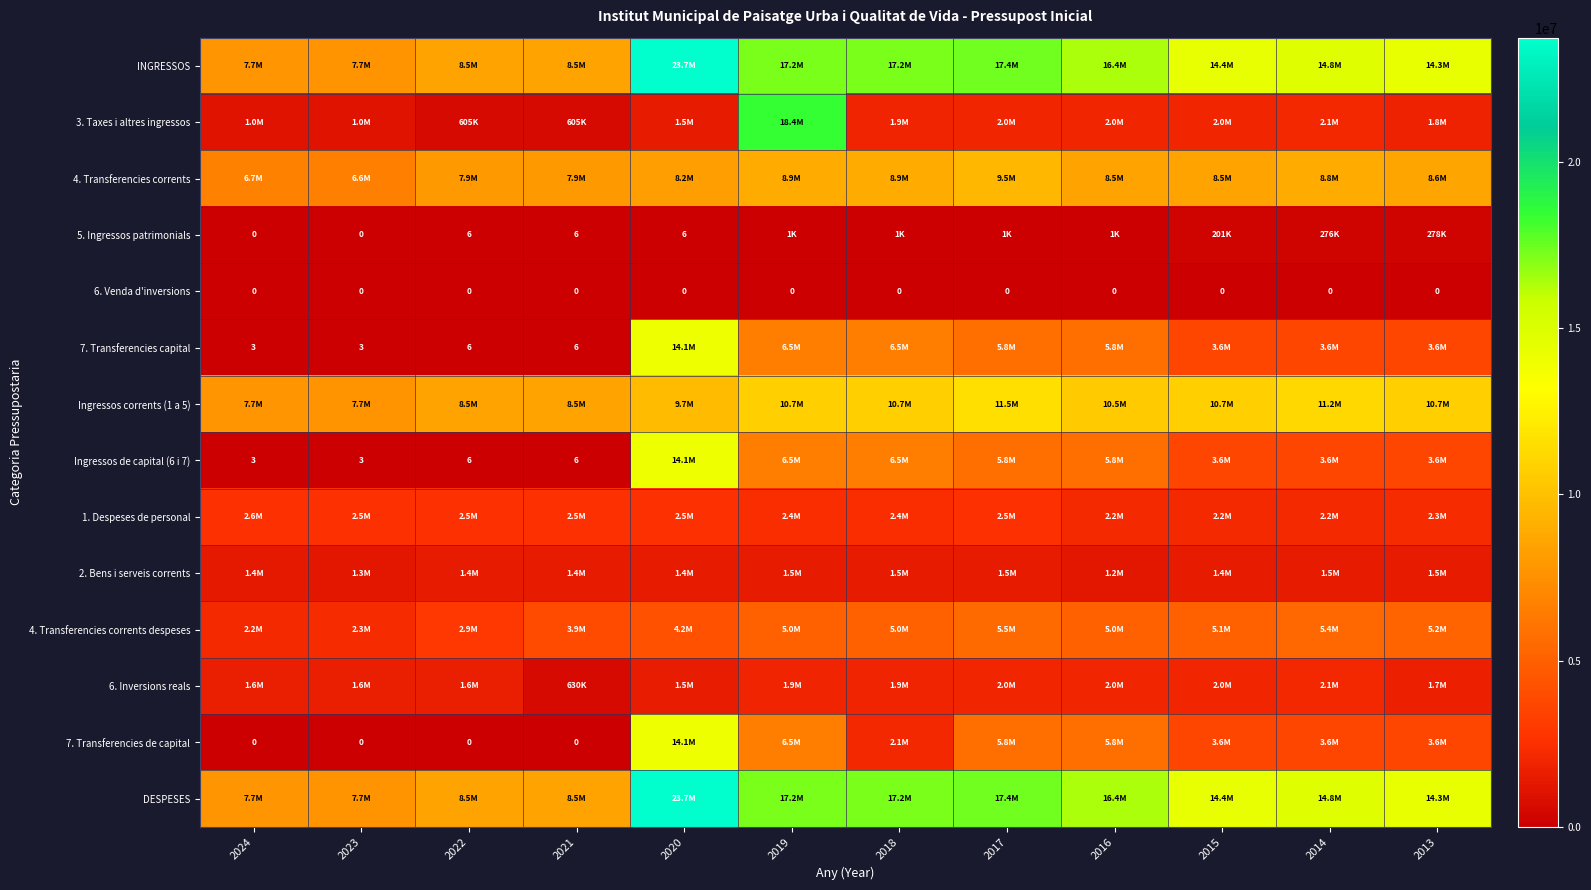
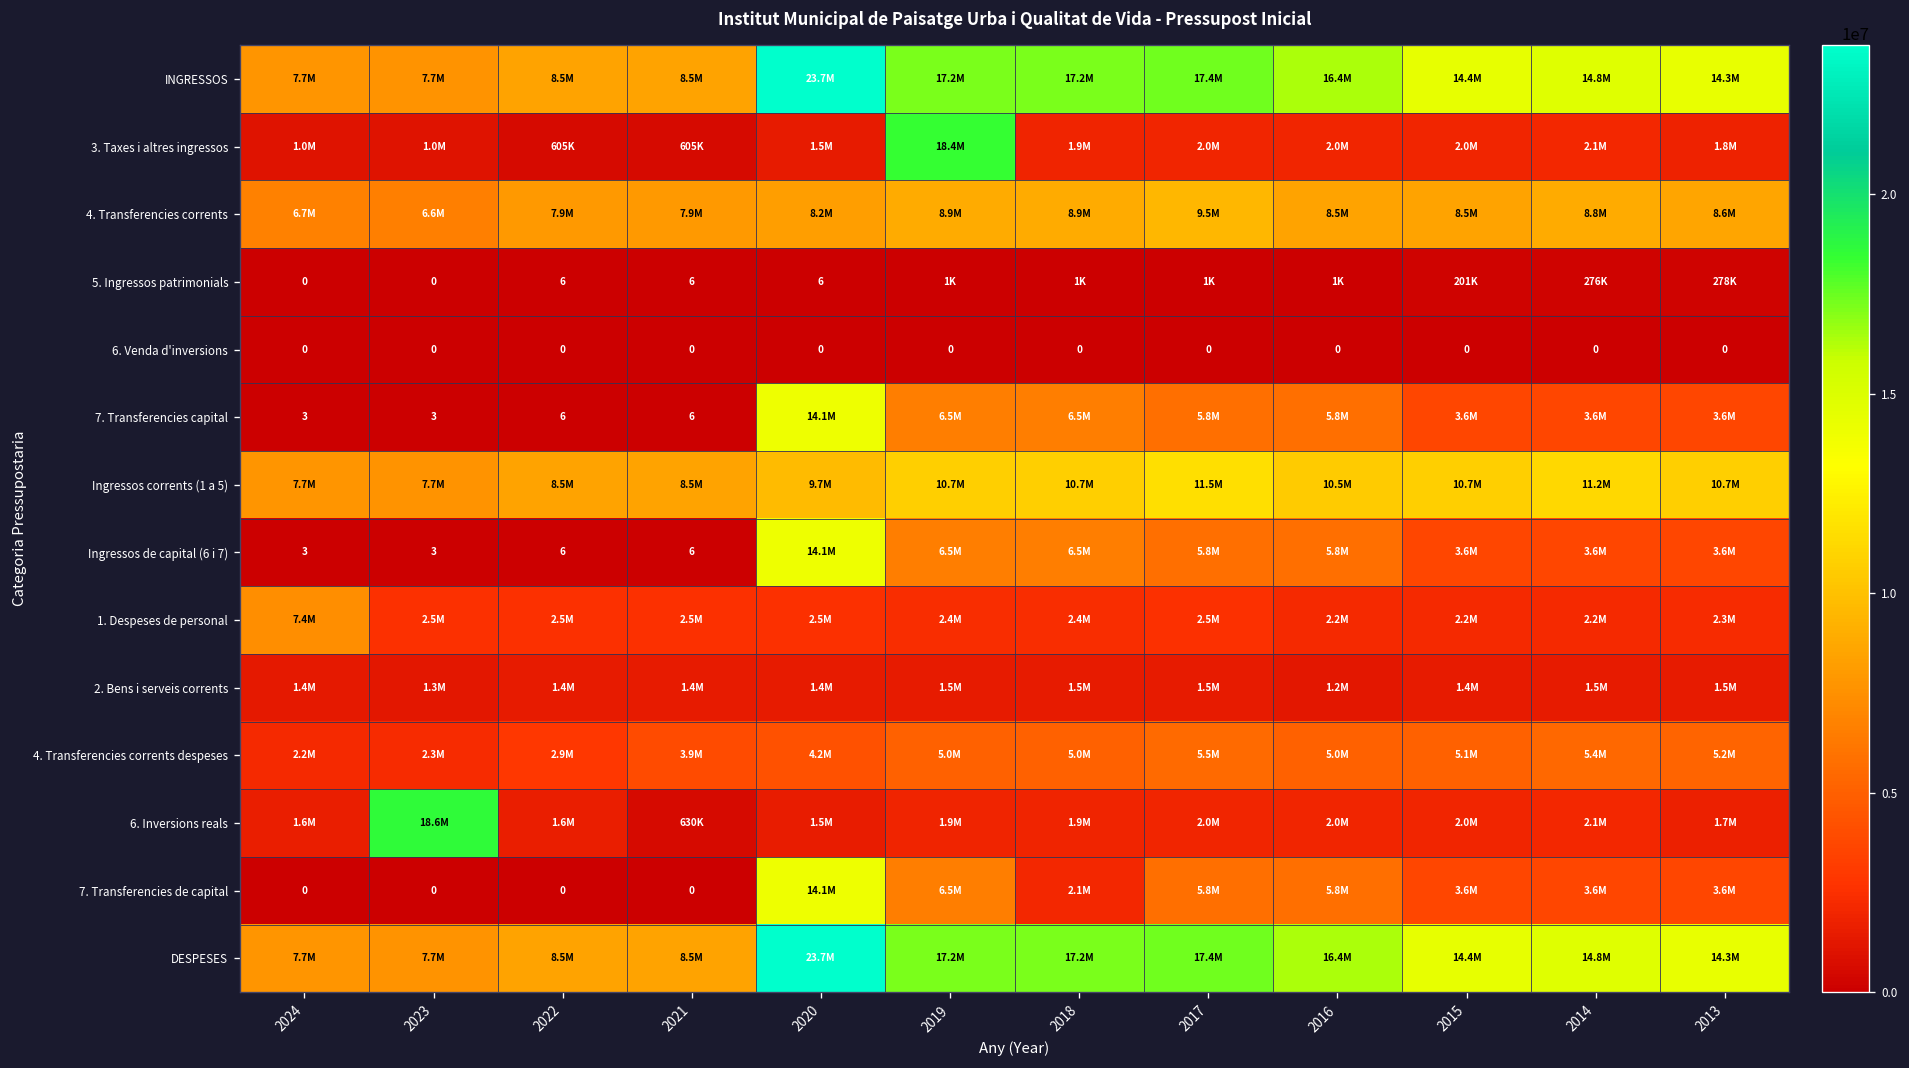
  {
    "INGRESSOS": {
      "2024": "7.7M",
      "2023": "7.7M",
      "2022": "8.5M",
      "2021": "8.5M",
      "2020": "23.7M",
      "2019": "17.2M",
      "2018": "17.2M",
      "2017": "17.4M",
      "2016": "16.4M",
      "2015": "14.4M",
      "2014": "14.8M",
      "2013": "14.3M"
    },
    "3. Taxes i altres ingressos": {
      "2024": "1.0M",
      "2023": "1.0M",
      "2022": "605K",
      "2021": "605K",
      "2020": "1.5M",
      "2019": "18.4M",
      "2018": "1.9M",
      "2017": "2.0M",
      "2016": "2.0M",
      "2015": "2.0M",
      "2014": "2.1M",
      "2013": "1.8M"
    },
    "4. Transferencies corrents": {
      "2024": "6.7M",
      "2023": "6.6M",
      "2022": "7.9M",
      "2021": "7.9M",
      "2020": "8.2M",
      "2019": "8.9M",
      "2018": "8.9M",
      "2017": "9.5M",
      "2016": "8.5M",
      "2015": "8.5M",
      "2014": "8.8M",
      "2013": "8.6M"
    },
    "5. Ingressos patrimonials": {
      "2024": "0",
      "2023": "0",
      "2022": "6",
      "2021": "6",
      "2020": "6",
      "2019": "1K",
      "2018": "1K",
      "2017": "1K",
      "2016": "1K",
      "2015": "201K",
      "2014": "276K",
      "2013": "278K"
    },
    "6. Venda d'inversions": {
      "2024": "0",
      "2023": "0",
      "2022": "0",
      "2021": "0",
      "2020": "0",
      "2019": "0",
      "2018": "0",
      "2017": "0",
      "2016": "0",
      "2015": "0",
      "2014": "0",
      "2013": "0"
    },
    "7. Transferencies capital": {
      "2024": "3",
      "2023": "3",
      "2022": "6",
      "2021": "6",
      "2020": "14.1M",
      "2019": "6.5M",
      "2018": "6.5M",
      "2017": "5.8M",
      "2016": "5.8M",
      "2015": "3.6M",
      "2014": "3.6M",
      "2013": "3.6M"
    },
    "Ingressos corrents (1 a 5)": {
      "2024": "7.7M",
      "2023": "7.7M",
      "2022": "8.5M",
      "2021": "8.5M",
      "2020": "9.7M",
      "2019": "10.7M",
      "2018": "10.7M",
      "2017": "11.5M",
      "2016": "10.5M",
      "2015": "10.7M",
      "2014": "11.2M",
      "2013": "10.7M"
    },
    "Ingressos de capital (6 i 7)": {
      "2024": "3",
      "2023": "3",
      "2022": "6",
      "2021": "6",
      "2020": "14.1M",
      "2019": "6.5M",
      "2018": "6.5M",
      "2017": "5.8M",
      "2016": "5.8M",
      "2015": "3.6M",
      "2014": "3.6M",
      "2013": "3.6M"
    },
    "1. Despeses de personal": {
-     "2024": "2.6M",
+     "2024": "7.4M",
      "2023": "2.5M",
      "2022": "2.5M",
      "2021": "2.5M",
      "2020": "2.5M",
      "2019": "2.4M",
      "2018": "2.4M",
      "2017": "2.5M",
      "2016": "2.2M",
      "2015": "2.2M",
      "2014": "2.2M",
      "2013": "2.3M"
    },
    "2. Bens i serveis corrents": {
      "2024": "1.4M",
      "2023": "1.3M",
      "2022": "1.4M",
      "2021": "1.4M",
      "2020": "1.4M",
      "2019": "1.5M",
      "2018": "1.5M",
      "2017": "1.5M",
      "2016": "1.2M",
      "2015": "1.4M",
      "2014": "1.5M",
      "2013": "1.5M"
    },
    "4. Transferencies corrents despeses": {
      "2024": "2.2M",
      "2023": "2.3M",
      "2022": "2.9M",
      "2021": "3.9M",
      "2020": "4.2M",
      "2019": "5.0M",
      "2018": "5.0M",
      "2017": "5.5M",
      "2016": "5.0M",
      "2015": "5.1M",
      "2014": "5.4M",
      "2013": "5.2M"
    },
    "6. Inversions reals": {
      "2024": "1.6M",
-     "2023": "1.6M",
+     "2023": "18.6M",
      "2022": "1.6M",
      "2021": "630K",
      "2020": "1.5M",
      "2019": "1.9M",
      "2018": "1.9M",
      "2017": "2.0M",
      "2016": "2.0M",
      "2015": "2.0M",
      "2014": "2.1M",
      "2013": "1.7M"
    },
    "7. Transferencies de capital": {
      "2024": "0",
      "2023": "0",
      "2022": "0",
      "2021": "0",
      "2020": "14.1M",
      "2019": "6.5M",
      "2018": "2.1M",
      "2017": "5.8M",
      "2016": "5.8M",
      "2015": "3.6M",
      "2014": "3.6M",
      "2013": "3.6M"
    },
    "DESPESES": {
      "2024": "7.7M",
      "2023": "7.7M",
      "2022": "8.5M",
      "2021": "8.5M",
      "2020": "23.7M",
      "2019": "17.2M",
      "2018": "17.2M",
      "2017": "17.4M",
      "2016": "16.4M",
      "2015": "14.4M",
      "2014": "14.8M",
      "2013": "14.3M"
    }
  }
